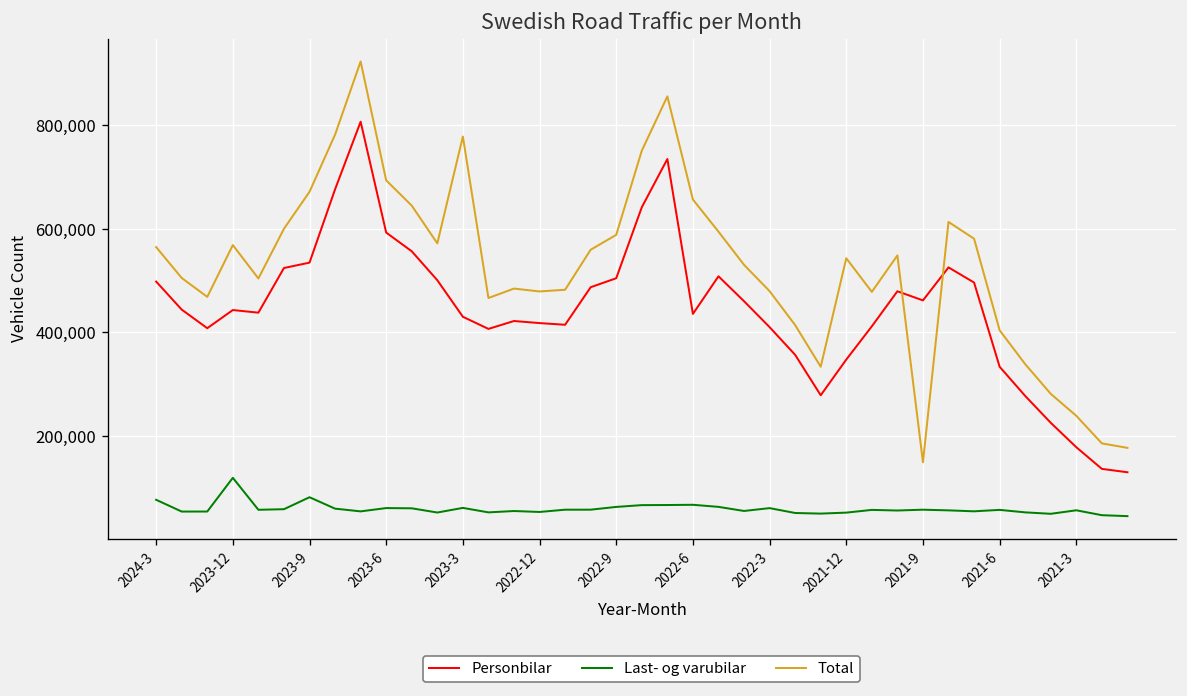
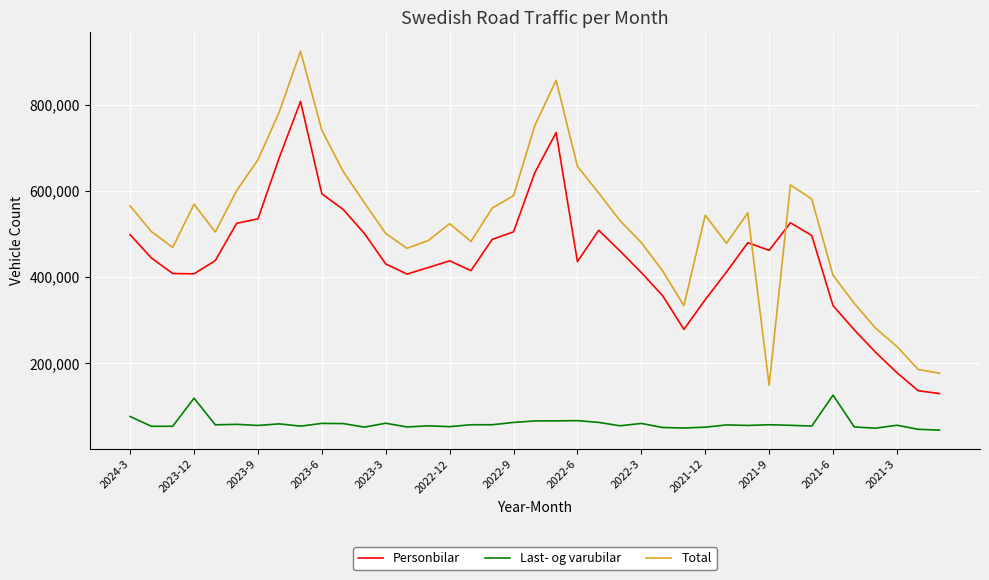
  {
    "Personbilar": {
      "2024-3": "500,000",
-     "2023-12": "440,000",
+     "2023-12": "410,000",
      "2023-9": "530,000",
      "2023-6": "590,000",
      "2023-3": "430,000",
-     "2022-12": "420,000",
+     "2022-12": "440,000",
      "2022-9": "500,000",
      "2022-6": "440,000",
      "2022-3": "410,000",
      "2021-12": "350,000",
      "2021-9": "460,000",
      "2021-6": "330,000",
      "2021-3": "180,000"
    },
    "Last- og varubilar": {
      "2024-3": "80,000",
      "2023-12": "120,000",
-     "2023-9": "80,000",
+     "2023-9": "60,000",
      "2023-6": "60,000",
      "2023-3": "60,000",
      "2022-12": "50,000",
      "2022-9": "60,000",
      "2022-6": "70,000",
      "2022-3": "60,000",
      "2021-12": "50,000",
      "2021-9": "60,000",
-     "2021-6": "60,000",
+     "2021-6": "130,000",
      "2021-3": "60,000"
    },
    "Total": {
      "2024-3": "560,000",
      "2023-12": "570,000",
      "2023-9": "670,000",
-     "2023-6": "690,000",
-     "2023-3": "780,000",
-     "2022-12": "480,000",
+     "2023-6": "740,000",
+     "2023-3": "500,000",
+     "2022-12": "520,000",
      "2022-9": "590,000",
      "2022-6": "660,000",
      "2022-3": "480,000",
      "2021-12": "540,000",
      "2021-9": "150,000",
      "2021-6": "400,000",
      "2021-3": "240,000"
    }
  }
